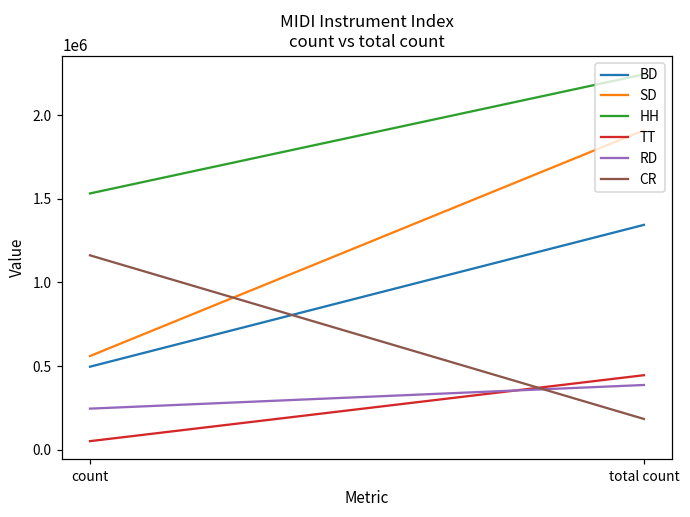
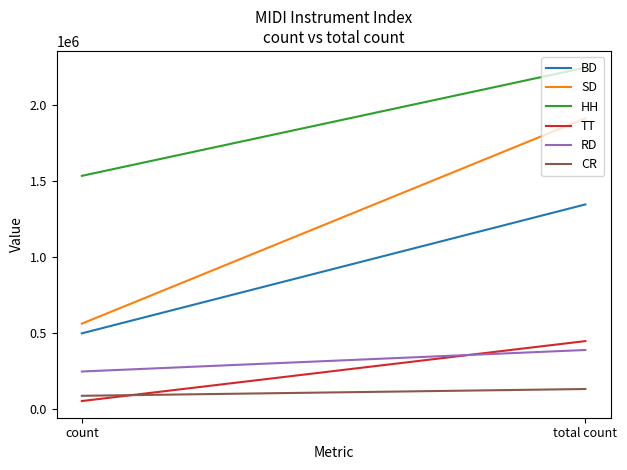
  {
    "BD": {
      "count": 500000,
      "total count": 1340000
    },
    "SD": {
      "count": 560000
    },
    "HH": {
      "count": 1530000
    },
    "TT": {
      "count": 50000,
      "total count": 450000
    },
    "RD": {
      "count": 250000,
      "total count": 390000
    },
    "CR": {
-     "count": 1160000,
-     "total count": 180000
+     "count": 90000,
+     "total count": 130000
    }
  }
